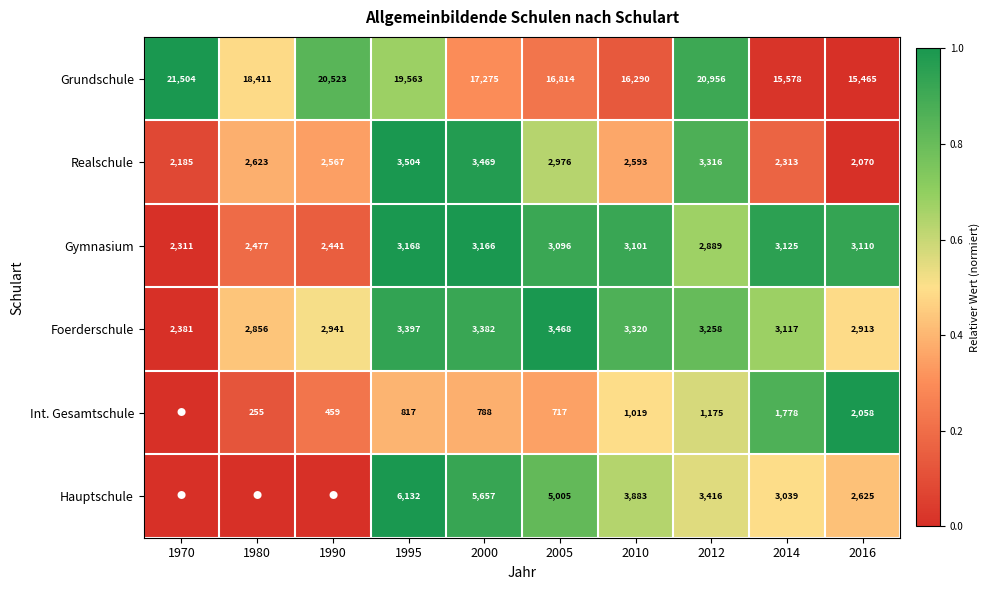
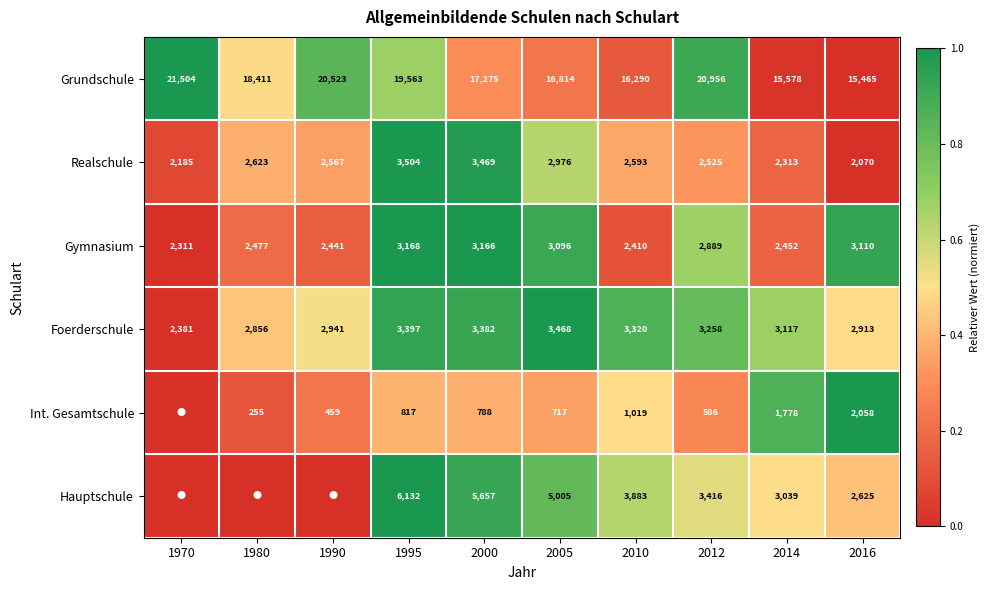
  {
    "Grundschule": {
      "1970": "21,504",
      "1980": "18,411",
      "1990": "20,523",
      "1995": "19,563",
      "2000": "17,275",
      "2005": "16,814",
      "2010": "16,290",
      "2012": "20,956",
      "2014": "15,578",
      "2016": "15,465"
    },
    "Realschule": {
      "1970": "2,185",
      "1980": "2,623",
      "1990": "2,567",
      "1995": "3,504",
      "2000": "3,469",
      "2005": "2,976",
      "2010": "2,593",
-     "2012": "3,316",
+     "2012": "2,525",
      "2014": "2,313",
      "2016": "2,070"
    },
    "Gymnasium": {
      "1970": "2,311",
      "1980": "2,477",
      "1990": "2,441",
      "1995": "3,168",
      "2000": "3,166",
      "2005": "3,096",
-     "2010": "3,101",
+     "2010": "2,410",
      "2012": "2,889",
-     "2014": "3,125",
+     "2014": "2,452",
      "2016": "3,110"
    },
    "Foerderschule": {
      "1970": "2,381",
      "1980": "2,856",
      "1990": "2,941",
      "1995": "3,397",
      "2000": "3,382",
      "2005": "3,468",
      "2010": "3,320",
      "2012": "3,258",
      "2014": "3,117",
      "2016": "2,913"
    },
    "Int. Gesamtschule": {
      "1980": "255",
      "1990": "459",
      "1995": "817",
      "2000": "788",
      "2005": "717",
      "2010": "1,019",
-     "2012": "1,175",
+     "2012": "586",
      "2014": "1,778",
      "2016": "2,058"
    },
    "Hauptschule": {
      "1995": "6,132",
      "2000": "5,657",
      "2005": "5,005",
      "2010": "3,883",
      "2012": "3,416",
      "2014": "3,039",
      "2016": "2,625"
    }
  }
